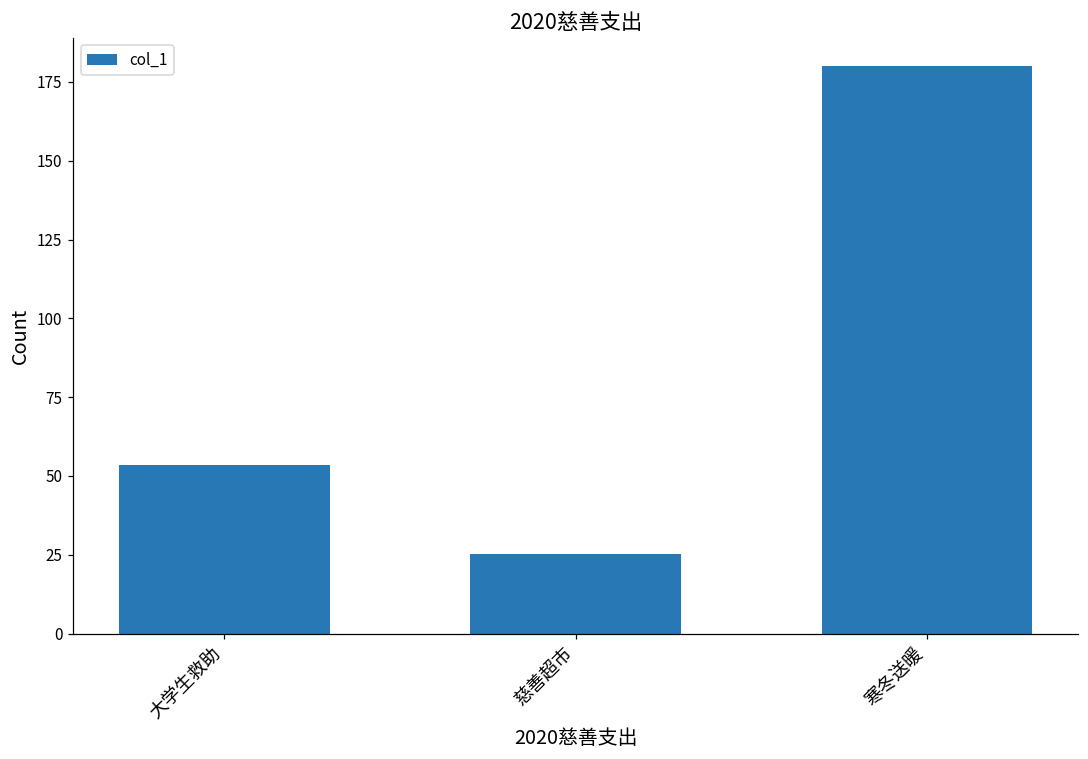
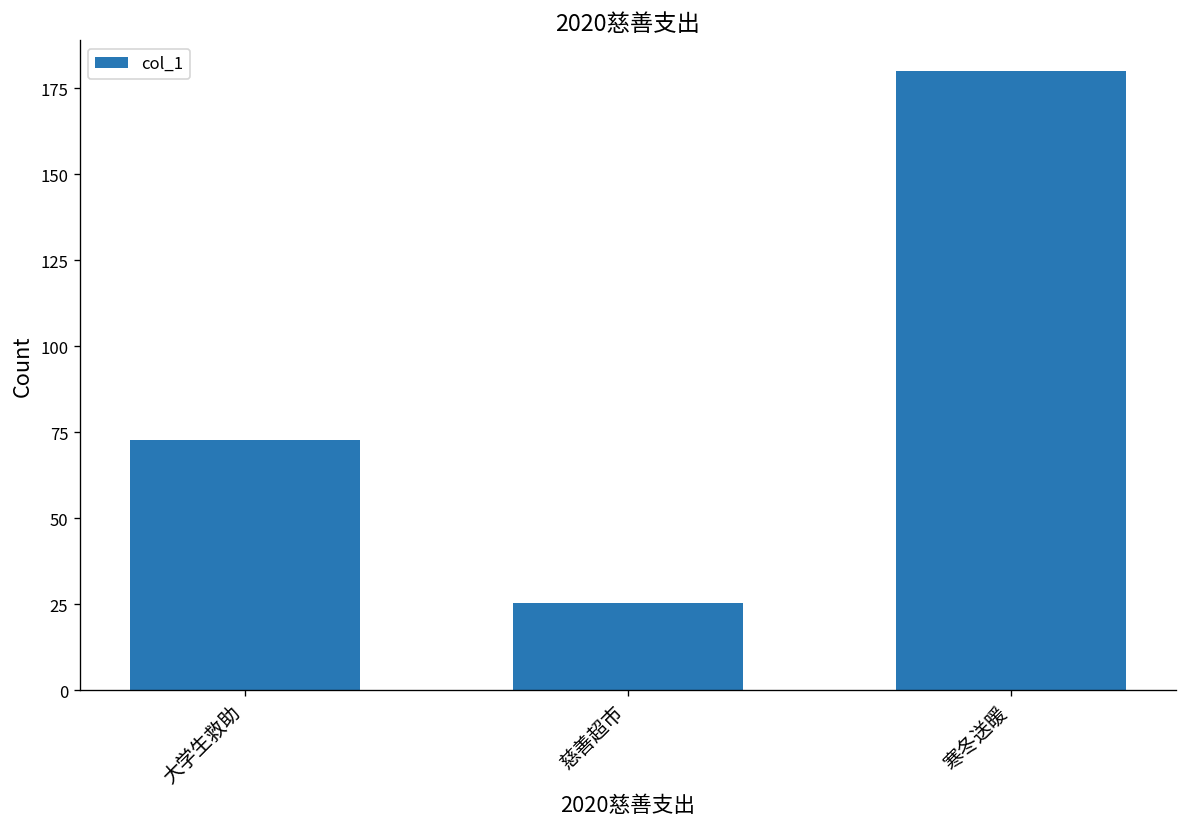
  {
-   "大学生救助": 54,
+   "大学生救助": 73,
    "慈善超市": 25,
    "寒冬送暖": 180
  }
